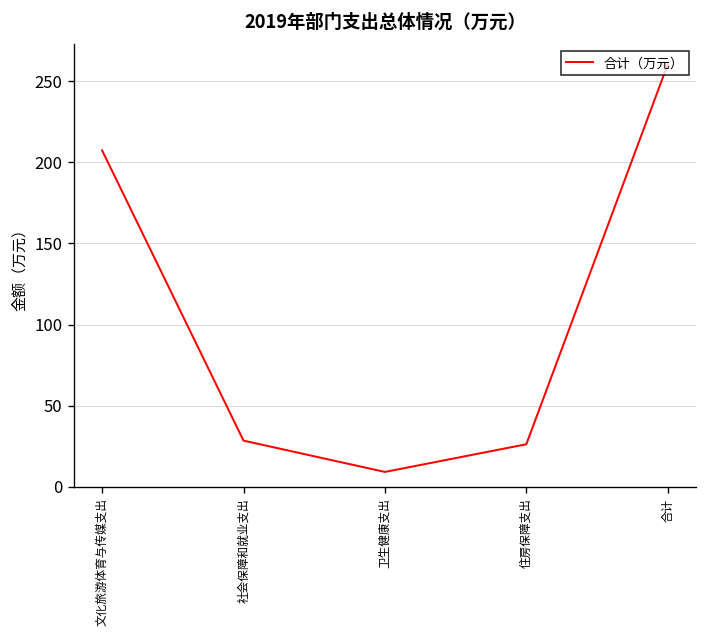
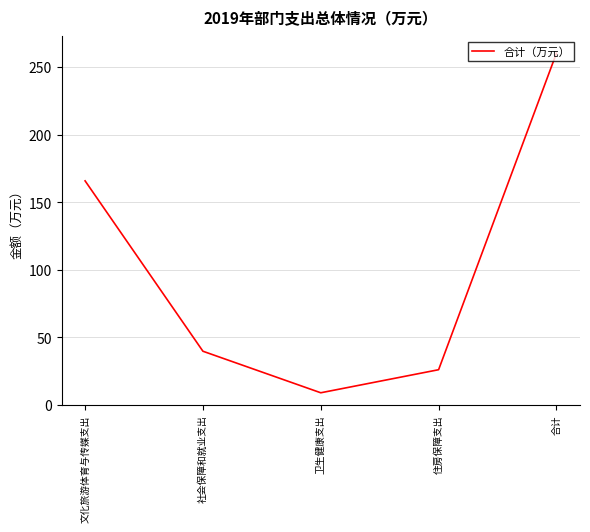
  {
-   "文化旅游体育与传媒支出": 207,
-   "社会保障和就业支出": 28,
+   "文化旅游体育与传媒支出": 166,
+   "社会保障和就业支出": 40,
    "卫生健康支出": 9,
    "住房保障支出": 26
  }
